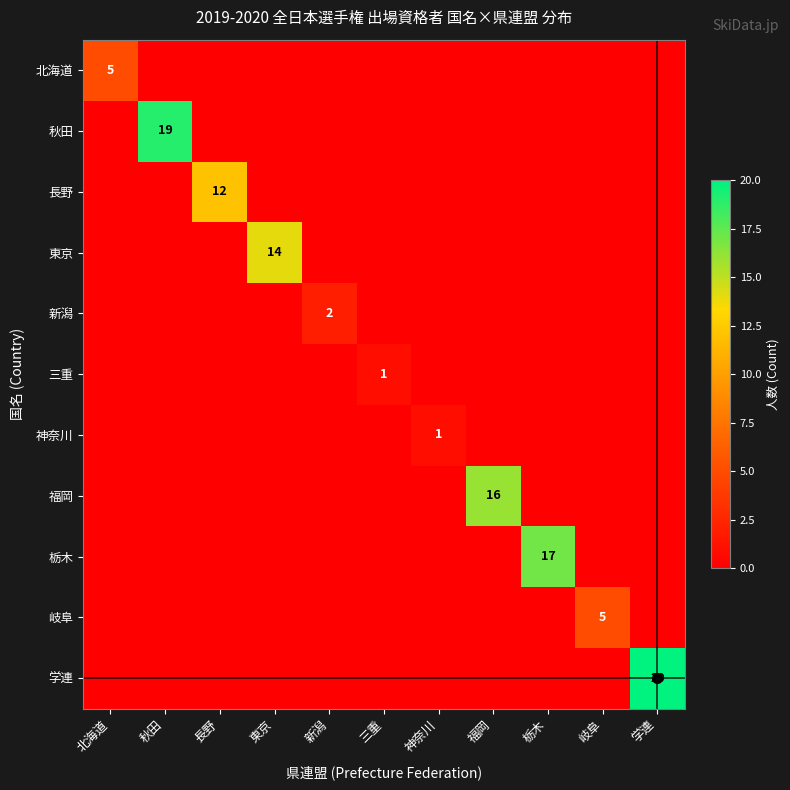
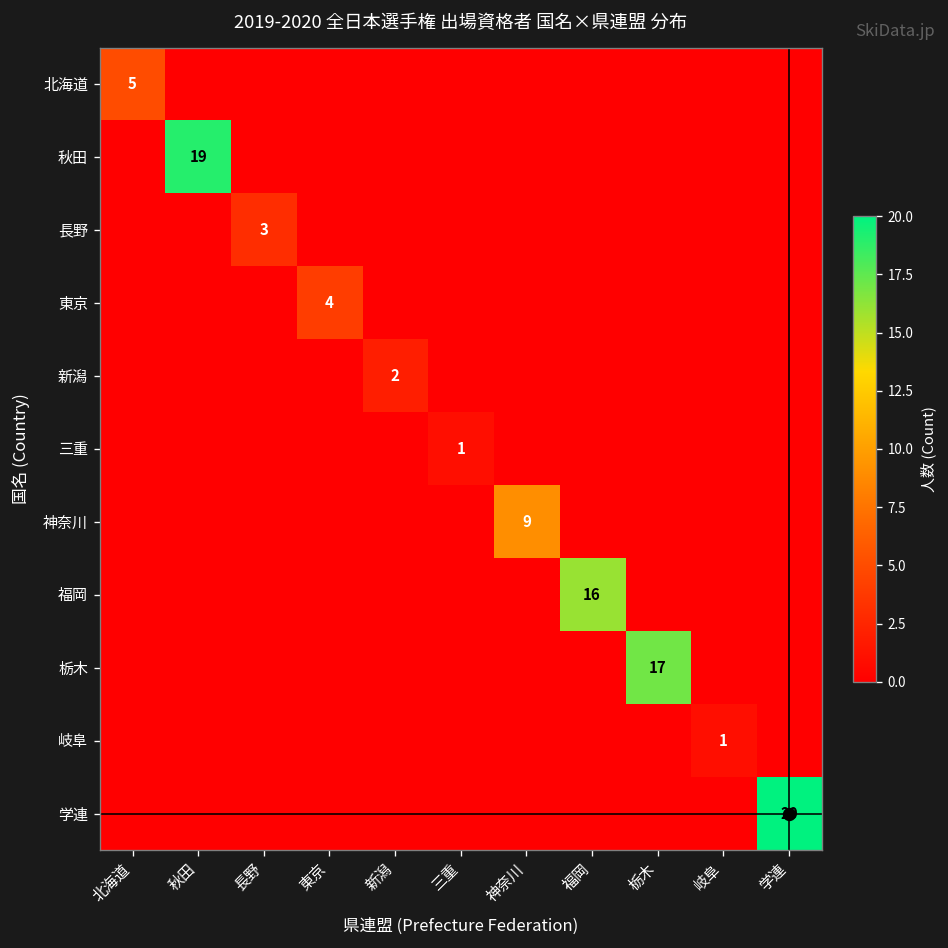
  {
    "北海道": {
      "北海道": 5
    },
    "秋田": {
      "秋田": 19
    },
    "長野": {
-     "長野": 12
+     "長野": 3
    },
    "東京": {
-     "東京": 14
+     "東京": 4
    },
    "新潟": {
      "新潟": 2
    },
    "三重": {
      "三重": 1
    },
    "神奈川": {
-     "神奈川": 1
+     "神奈川": 9
    },
    "福岡": {
      "福岡": 16
    },
    "栃木": {
      "栃木": 17
    },
    "岐阜": {
-     "岐阜": 5
+     "岐阜": 1
    }
  }
